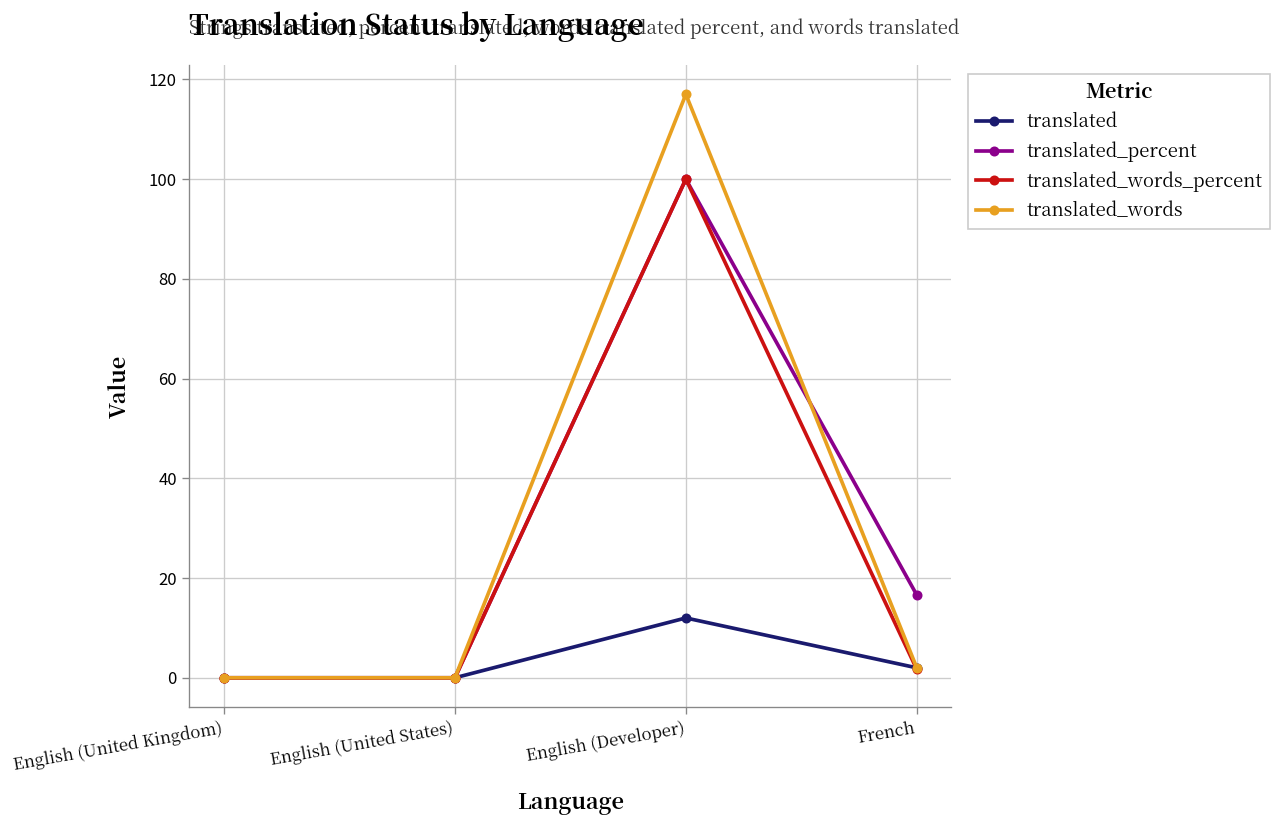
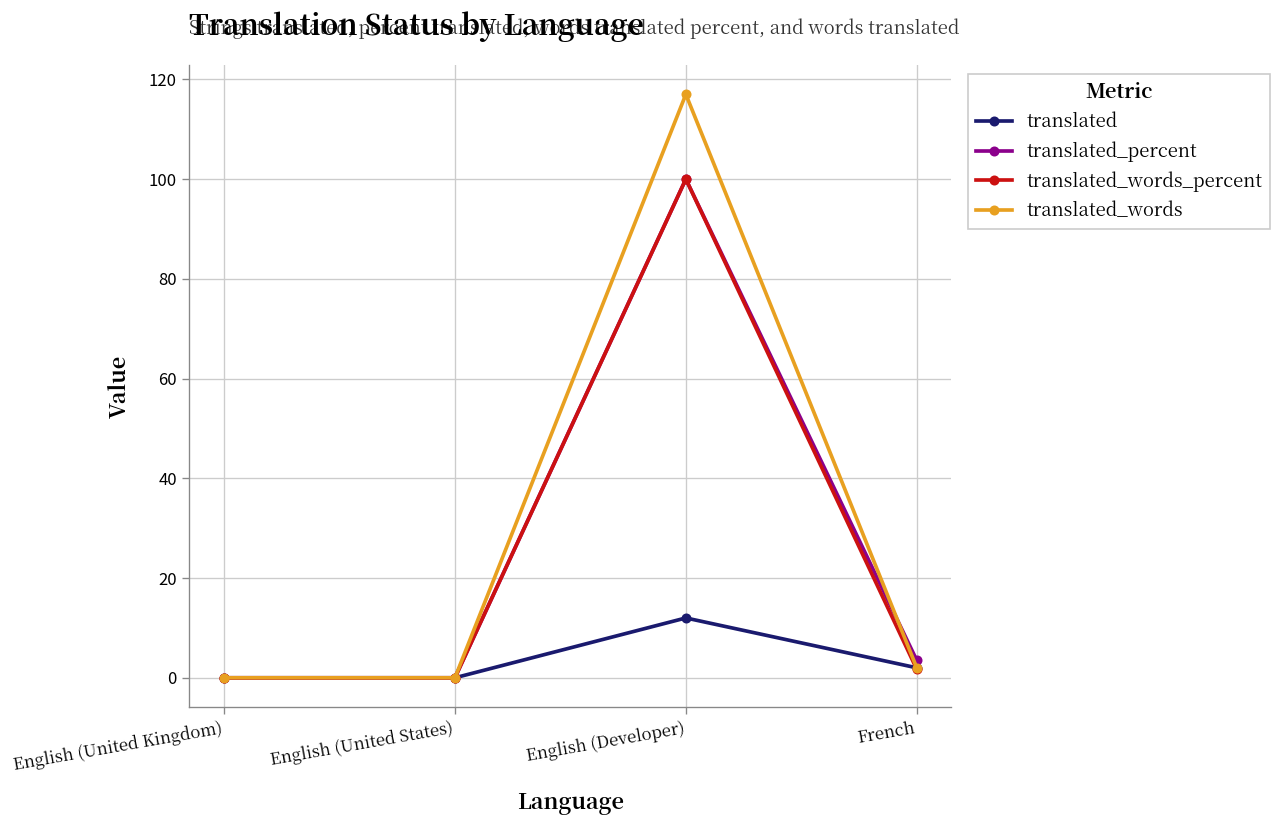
  {
    "translated": {
      "English (Developer)": 12
    },
    "translated_percent": {
-     "French": 17
+     "French": 4
    },
    "translated_words": {
      "English (Developer)": 117
    }
  }
